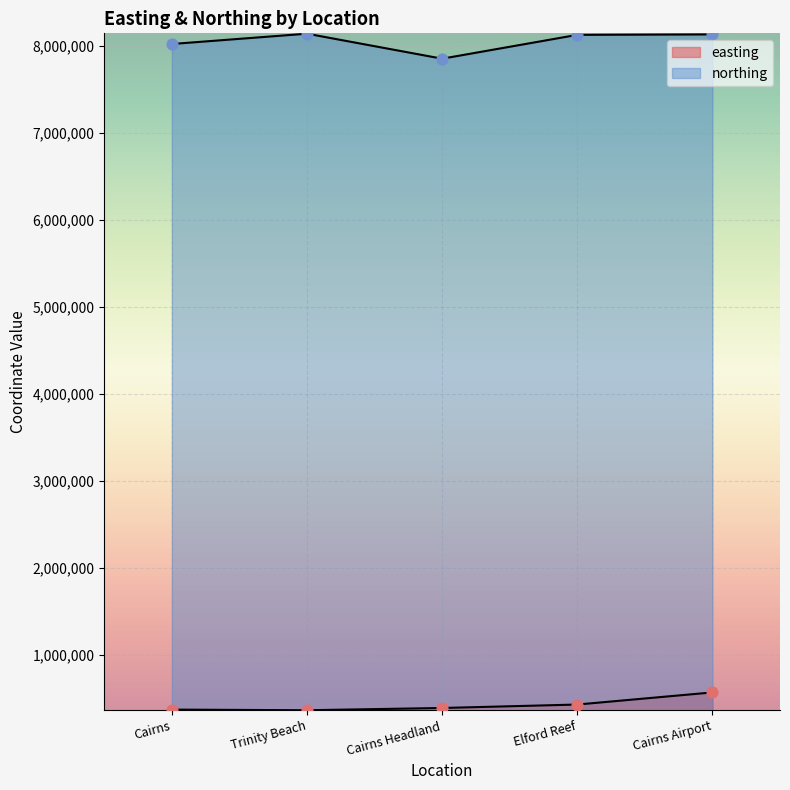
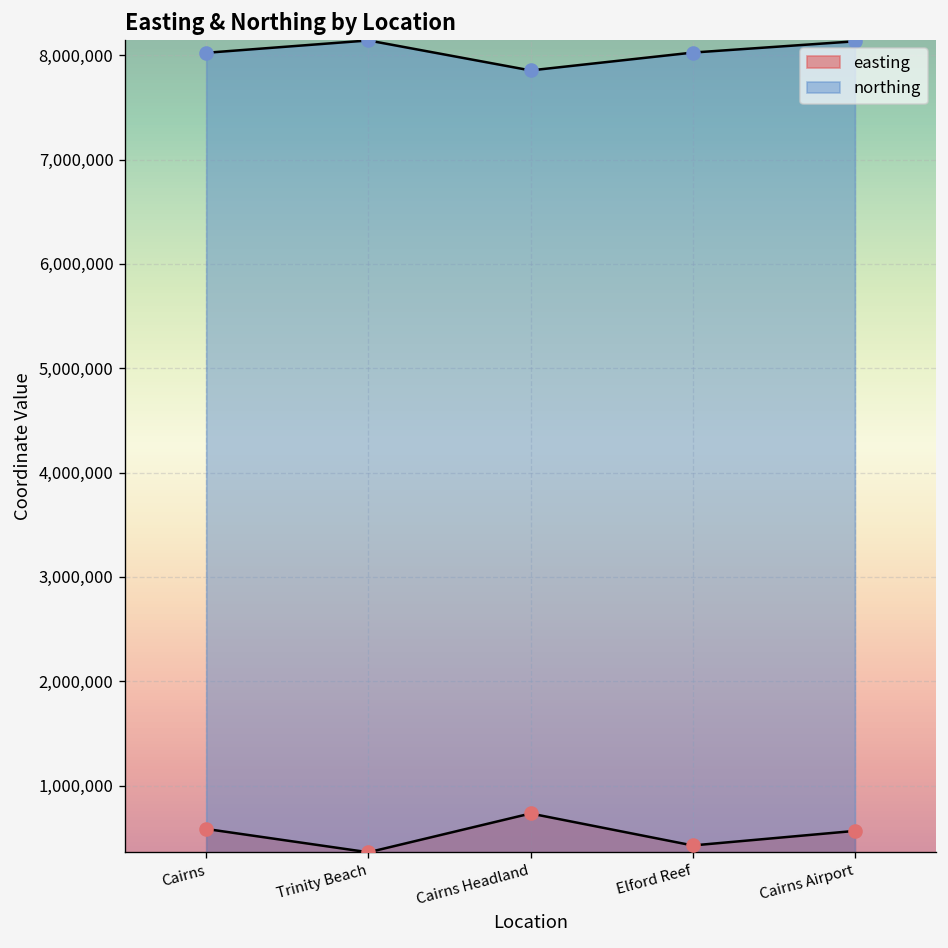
  {
    "easting": {
-     "Cairns": "400,000",
+     "Cairns": "600,000",
      "Trinity Beach": "400,000",
-     "Cairns Headland": "400,000",
+     "Cairns Headland": "700,000",
      "Elford Reef": "400,000",
      "Cairns Airport": "600,000"
    },
    "northing": {
      "Cairns": "8,000,000",
      "Trinity Beach": "8,100,000",
      "Cairns Headland": "7,900,000",
-     "Elford Reef": "8,100,000",
+     "Elford Reef": "8,000,000",
      "Cairns Airport": "8,100,000"
    }
  }
